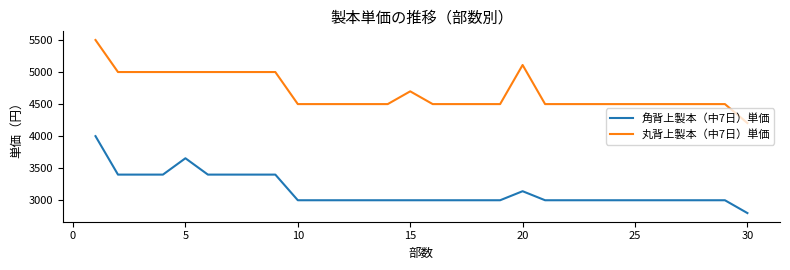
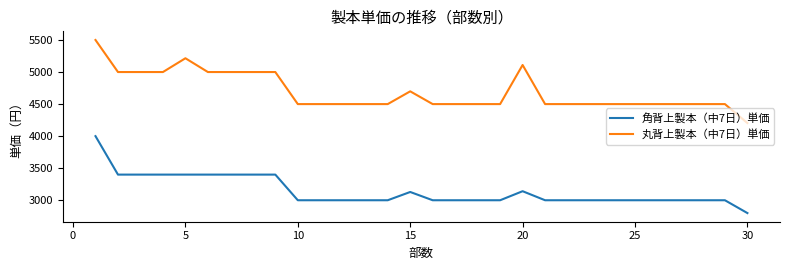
  {
    "角背上製本（中7日）単価": {
-     "5": 3700,
+     "5": 3400,
      "10": 3000,
-     "15": 3000,
+     "15": 3100,
      "20": 3100,
      "25": 3000,
      "30": 2800
    },
    "丸背上製本（中7日）単価": {
-     "5": 5000,
+     "5": 5200,
      "10": 4500,
      "15": 4700,
      "20": 5100,
      "25": 4500
    }
  }
